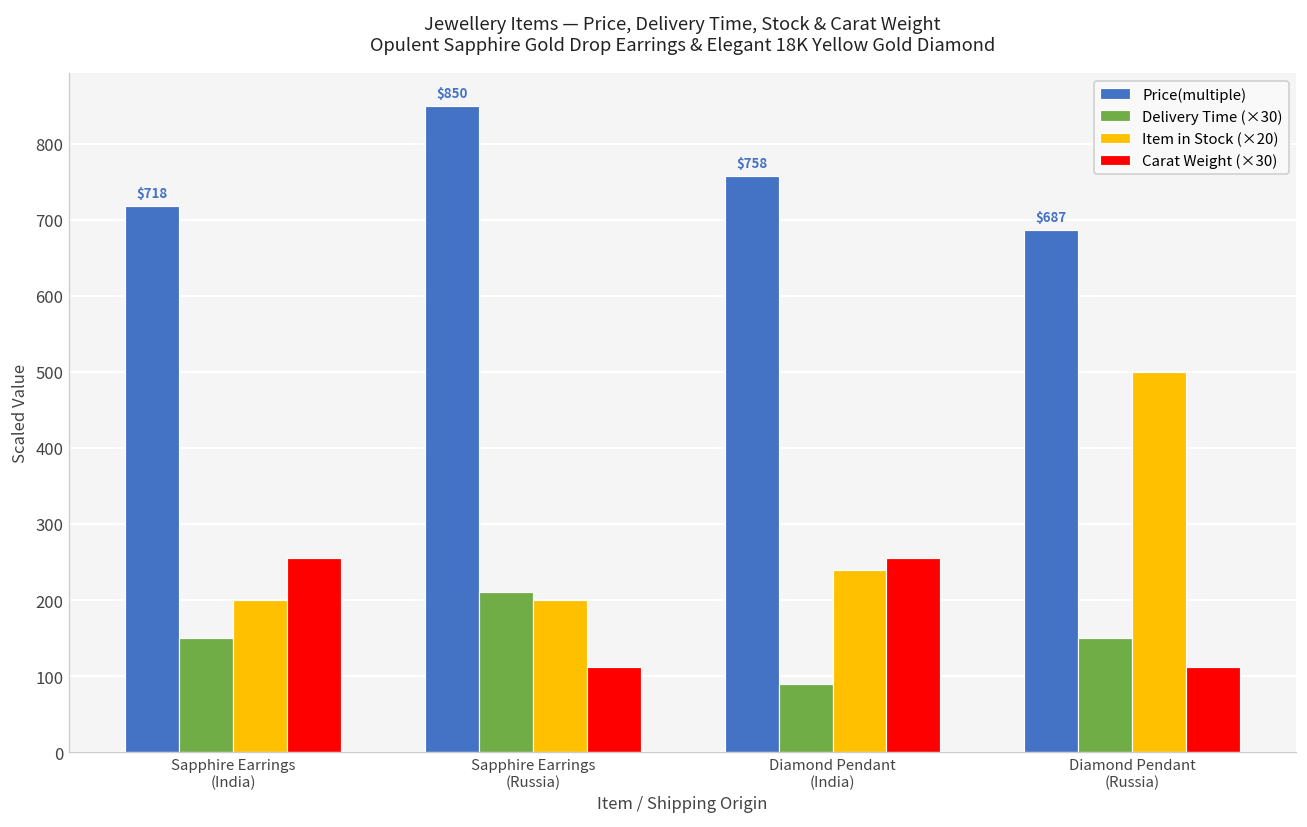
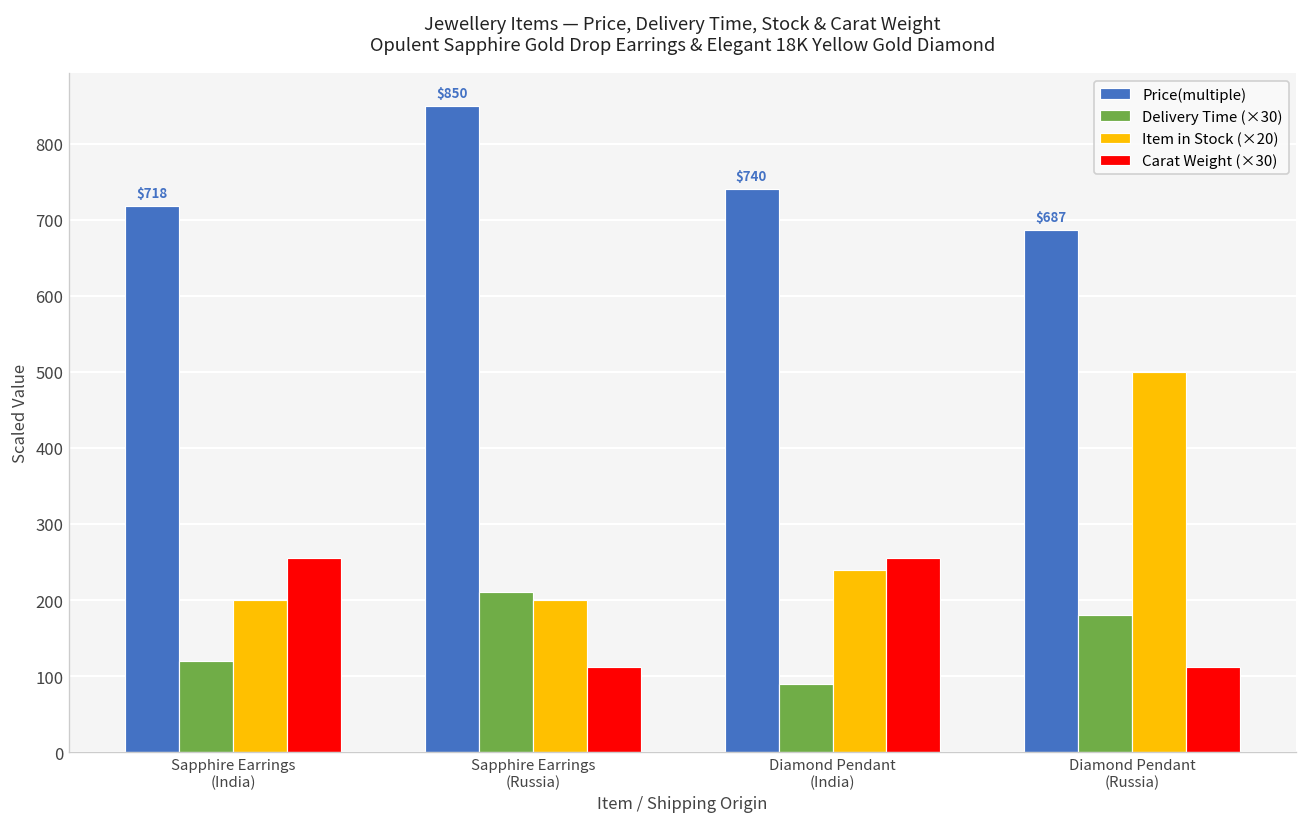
  {
    "Price(multiple)": {
      "Sapphire Earrings (India)": "$718",
      "Sapphire Earrings (Russia)": "$850",
-     "Diamond Pendant (India)": "$758",
+     "Diamond Pendant (India)": "$740",
      "Diamond Pendant (Russia)": "$687"
    },
    "Delivery Time (×30)": {
-     "Sapphire Earrings (India)": "150",
+     "Sapphire Earrings (India)": "120",
      "Sapphire Earrings (Russia)": "210",
      "Diamond Pendant (India)": "90",
-     "Diamond Pendant (Russia)": "150"
+     "Diamond Pendant (Russia)": "180"
    },
    "Item in Stock (×20)": {
      "Sapphire Earrings (India)": "200",
      "Sapphire Earrings (Russia)": "200",
      "Diamond Pendant (India)": "240",
      "Diamond Pendant (Russia)": "500"
    },
    "Carat Weight (×30)": {
      "Sapphire Earrings (India)": "260",
      "Sapphire Earrings (Russia)": "110",
      "Diamond Pendant (India)": "260",
      "Diamond Pendant (Russia)": "110"
    }
  }
